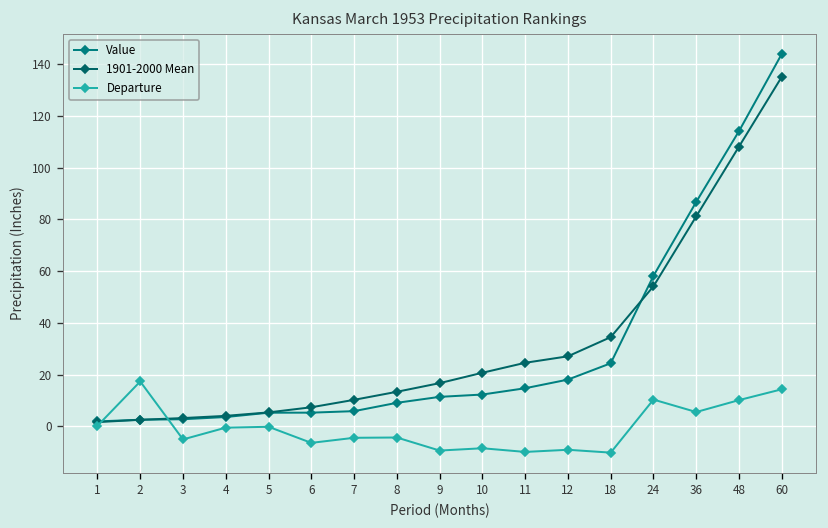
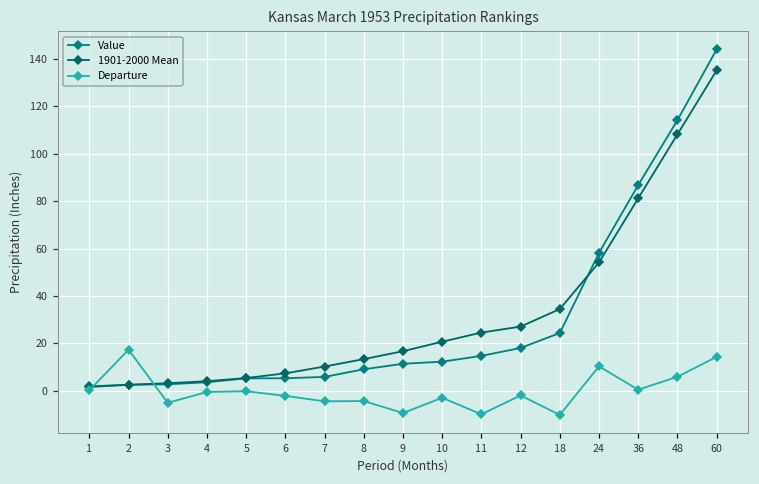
  {
    "Departure": {
      "1": 0,
      "2": 17,
      "3": -5,
      "4": 0,
      "5": 0,
-     "6": -6,
+     "6": -2,
      "7": -4,
      "8": -4,
      "9": -9,
-     "10": -8,
+     "10": -3,
      "11": -10,
-     "12": -9,
+     "12": -2,
      "18": -10,
      "24": 10,
-     "36": 6,
-     "48": 10,
+     "36": 1,
+     "48": 6,
      "60": 14
    }
  }
